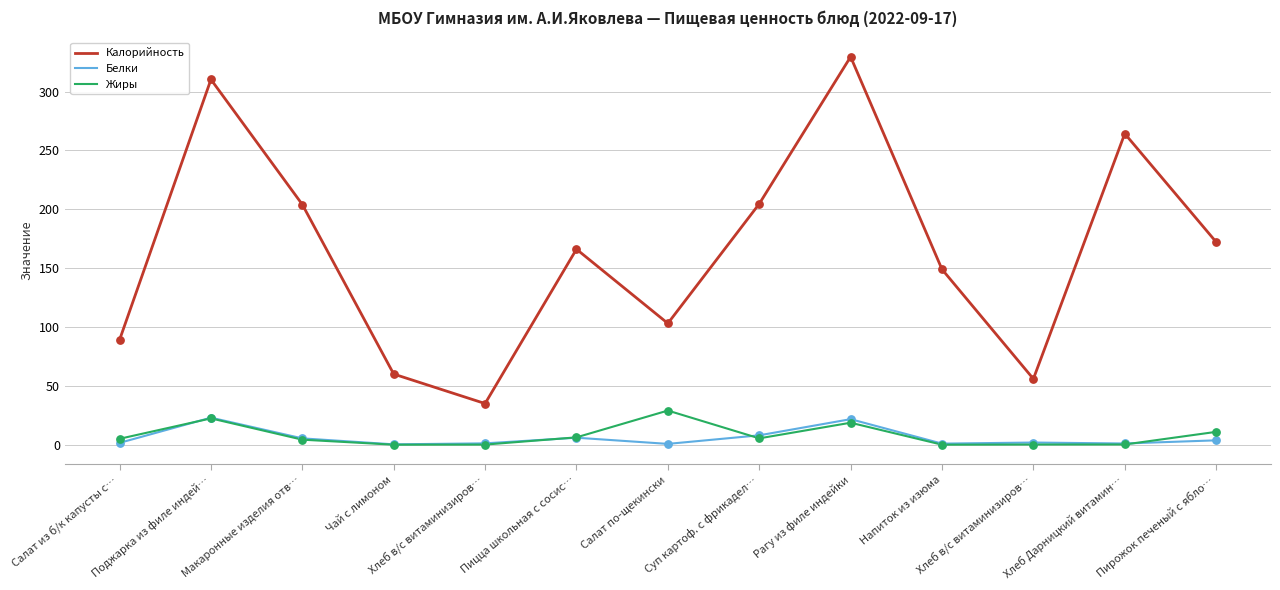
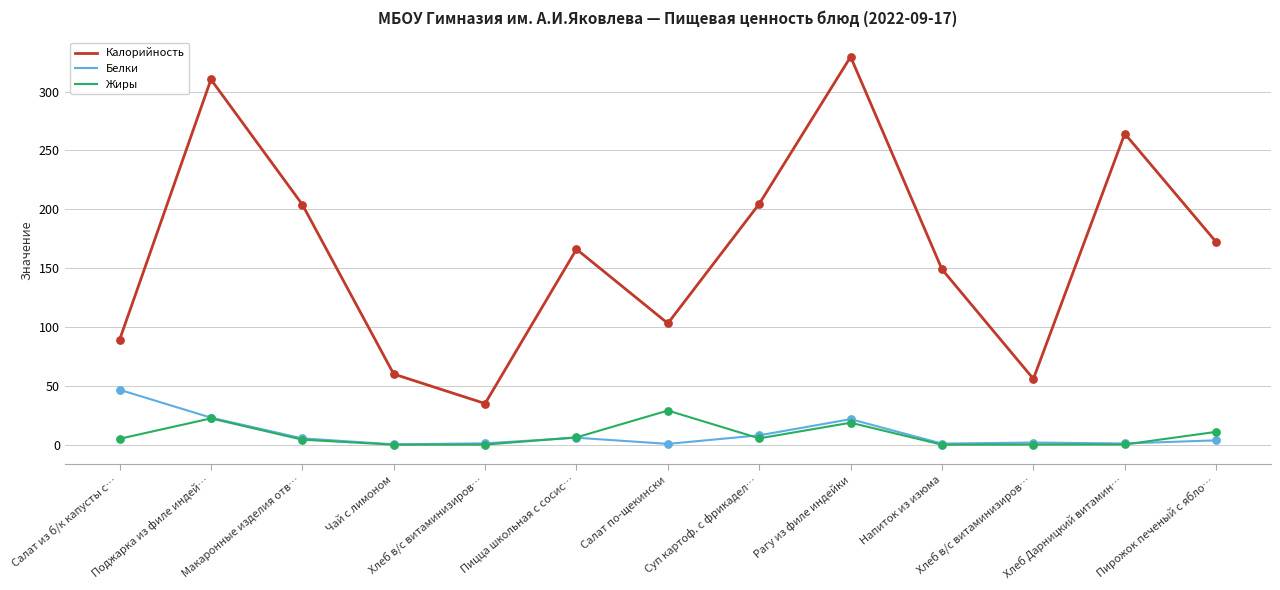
  {
    "Калорийность": {
      "Салат из б/к капусты с…": 89,
      "Поджарка из филе индей…": 310,
      "Макаронные изделия отв…": 204,
      "Чай с лимоном": 60,
      "Пицца школьная с сосис…": 166,
      "Салат по-щекински": 103,
      "Суп картоф. с фрикадел…": 205,
      "Рагу из филе индейки": 330,
      "Напиток из изюма": 149,
      "Хлеб Дарницкий витамин…": 264,
      "Пирожок печеный с ябло…": 172
    },
    "Белки": {
-     "Салат из б/к капусты с…": 2,
+     "Салат из б/к капусты с…": 47,
      "Салат по-щекински": 1,
      "Суп картоф. с фрикадел…": 8,
      "Рагу из филе индейки": 22,
      "Пирожок печеный с ябло…": 4
    },
    "Жиры": {
      "Салат из б/к капусты с…": 5,
      "Салат по-щекински": 29,
      "Суп картоф. с фрикадел…": 5,
      "Рагу из филе индейки": 19,
      "Пирожок печеный с ябло…": 11
    }
  }
